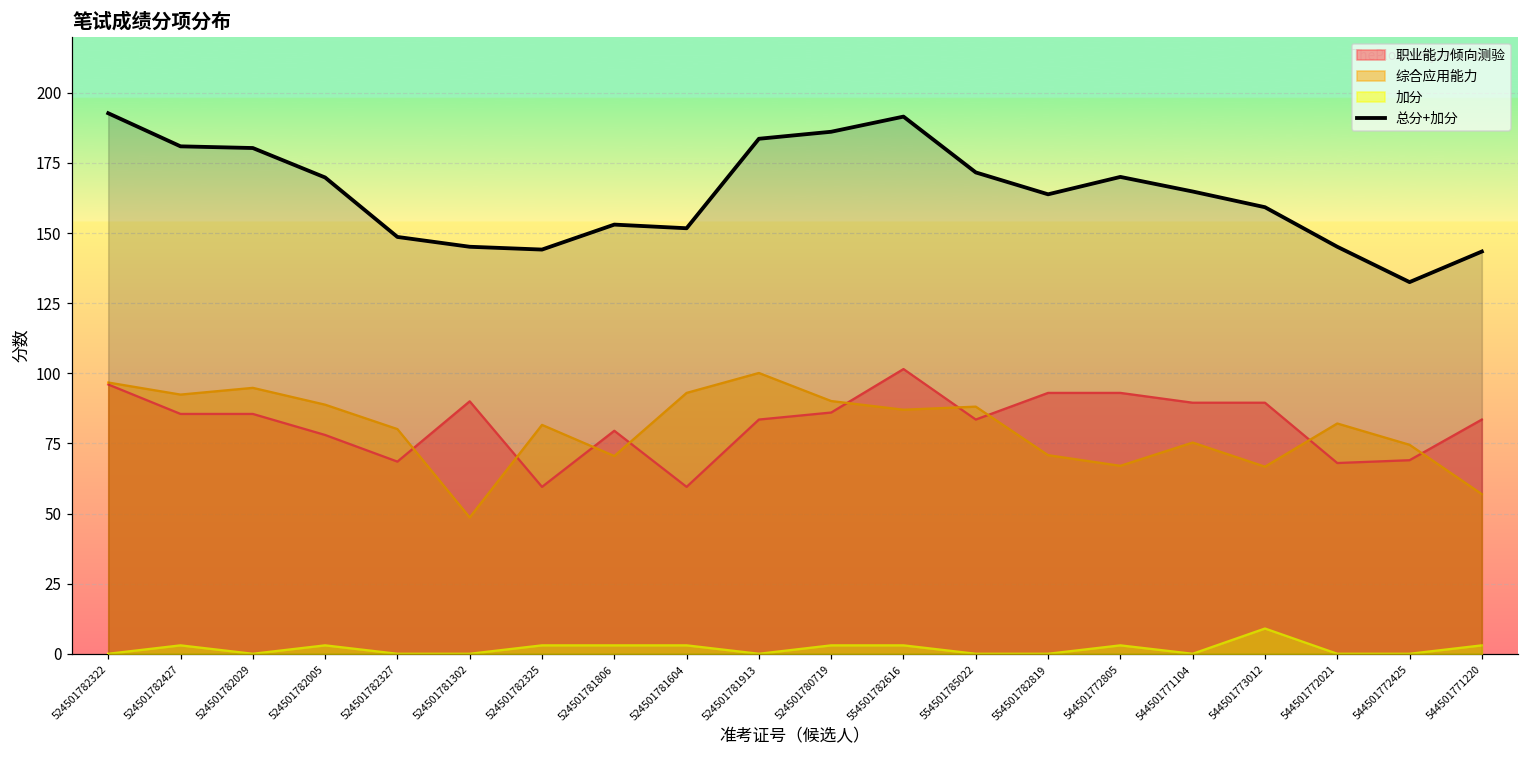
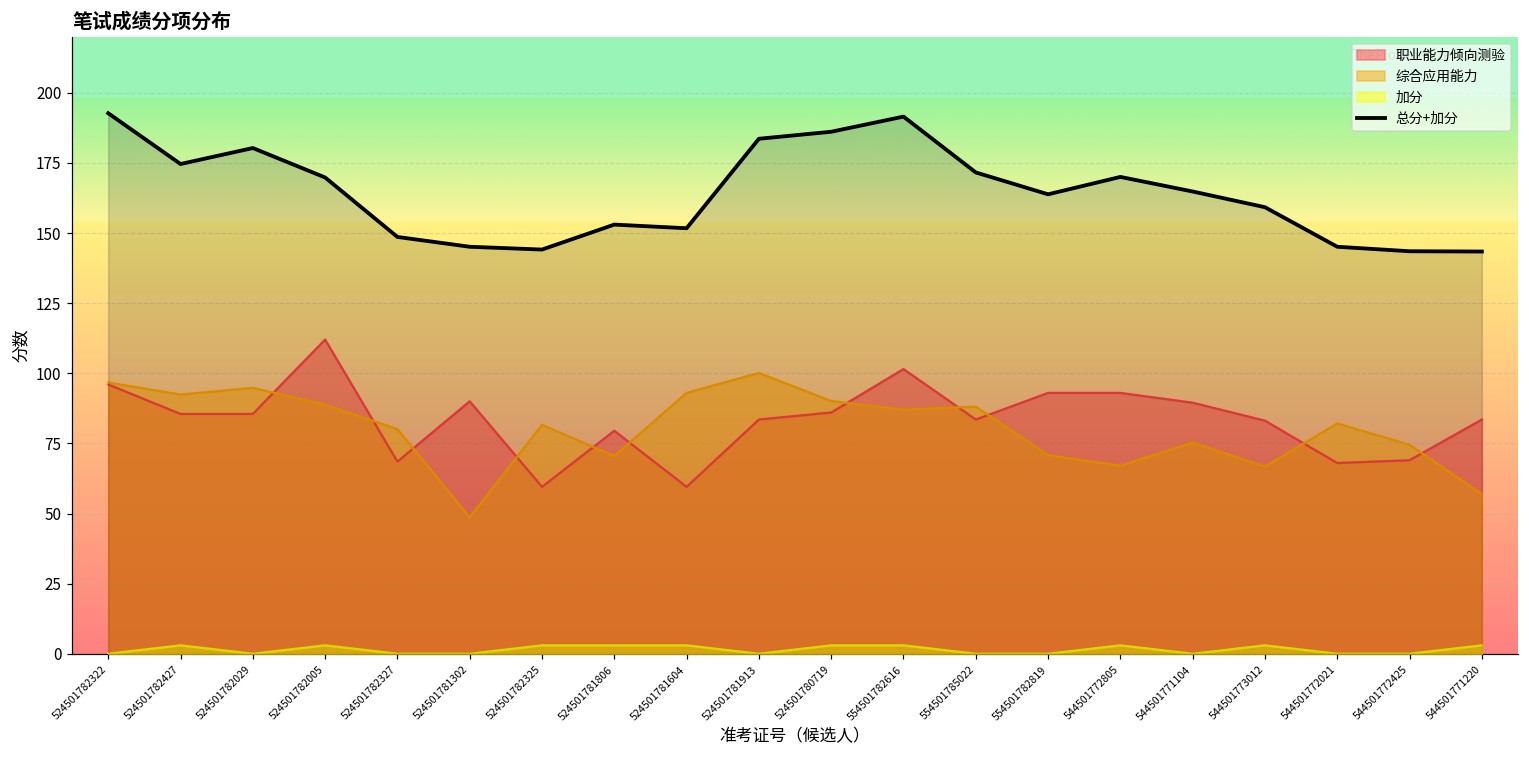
  {
    "职业能力倾向测验": {
      "524501782427": 86,
      "524501782029": 86,
-     "524501782005": 78,
+     "524501782005": 112,
      "524501782327": 69,
      "524501781302": 90,
      "524501782325": 60,
      "524501781806": 80,
      "524501781604": 60,
      "524501781913": 84,
      "524501780719": 86,
      "554501782616": 102,
      "554501785022": 84,
      "554501782819": 93,
      "544501772805": 93,
      "544501771104": 90,
-     "544501773012": 90,
+     "544501773012": 83,
      "544501772021": 68,
      "544501772425": 69,
      "544501771220": 84
    },
    "综合应用能力": {
      "524501782427": 92,
      "524501782029": 95,
      "524501782005": 89,
      "524501782327": 80,
      "524501781302": 49,
      "524501782325": 82,
      "524501781806": 71,
      "524501781604": 93,
      "524501781913": 100,
      "524501780719": 90,
      "554501782616": 87,
      "554501785022": 88,
      "554501782819": 71,
      "544501772805": 67,
      "544501771104": 75,
      "544501773012": 67,
      "544501772021": 82,
      "544501772425": 75,
      "544501771220": 57
    },
    "加分": {
      "524501782322": 0,
      "524501782427": 3,
      "524501782029": 0,
      "524501782005": 3,
      "524501782327": 0,
      "524501781302": 0,
      "524501782325": 3,
      "524501781806": 3,
      "524501781604": 3,
      "524501781913": 0,
      "524501780719": 3,
      "554501782616": 3,
      "554501785022": 0,
      "554501782819": 0,
      "544501772805": 3,
      "544501771104": 0,
-     "544501773012": 9,
+     "544501773012": 3,
      "544501772021": 0,
      "544501772425": 0,
      "544501771220": 3
    },
    "总分+加分": {
      "524501782322": 193,
-     "524501782427": 181,
+     "524501782427": 175,
      "524501782029": 180,
      "524501782005": 170,
      "524501782327": 149,
      "524501781302": 145,
      "524501782325": 144,
      "524501781806": 153,
      "524501781604": 152,
      "524501781913": 184,
      "524501780719": 186,
      "554501782616": 192,
      "554501785022": 172,
      "554501782819": 164,
      "544501772805": 170,
      "544501771104": 165,
      "544501773012": 159,
      "544501772021": 145,
-     "544501772425": 133,
+     "544501772425": 144,
      "544501771220": 143
    }
  }
